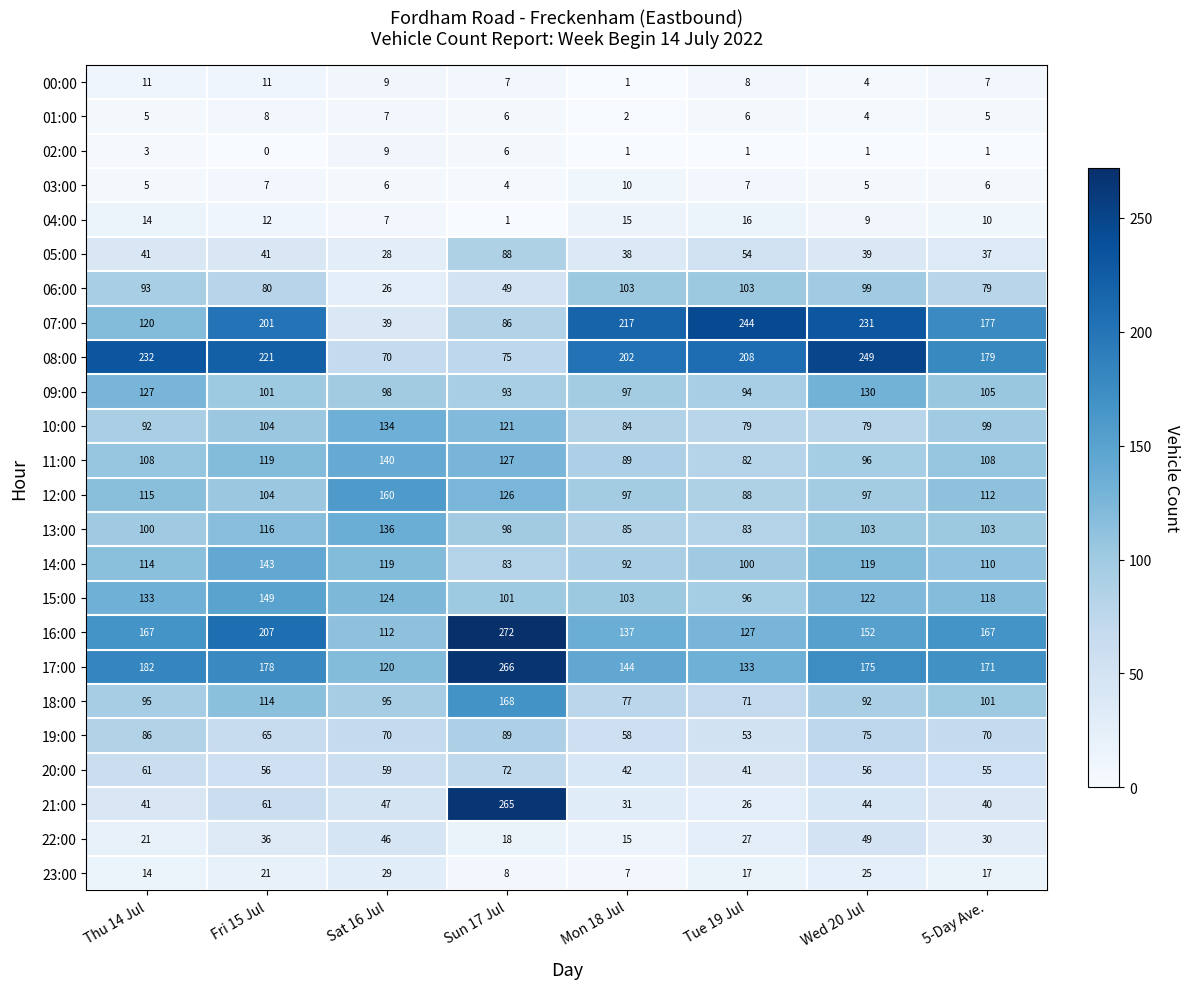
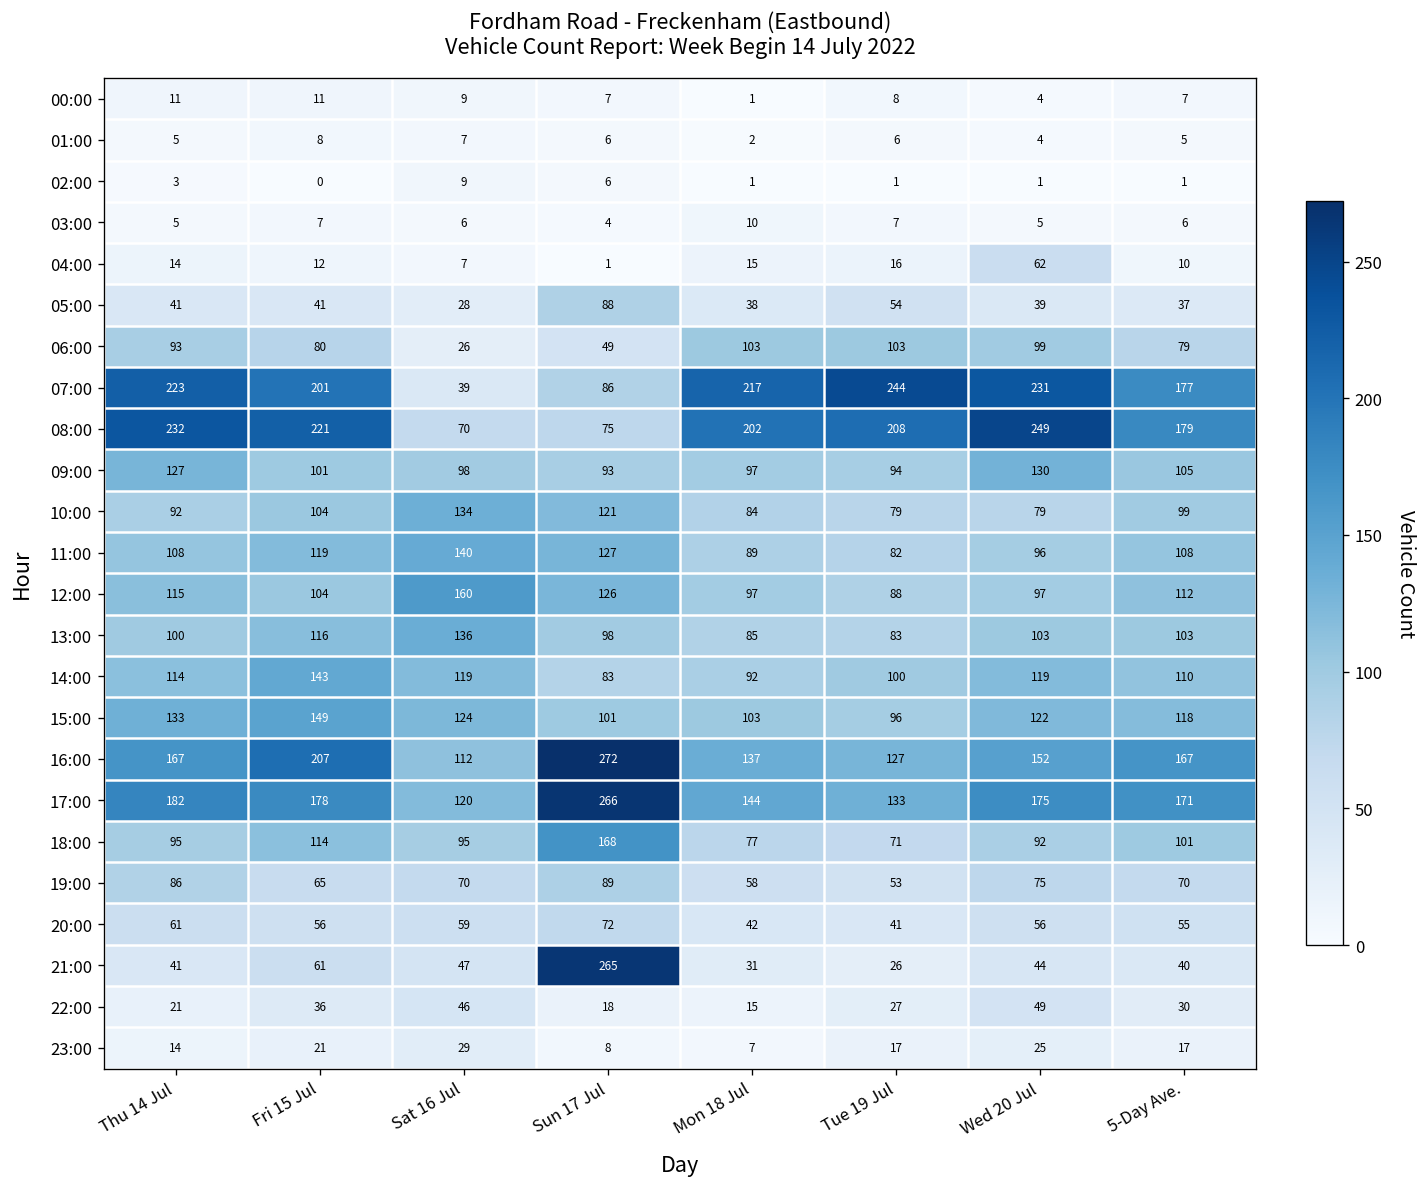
  {
    "00:00": {
      "Thu 14 Jul": 11,
      "Fri 15 Jul": 11,
      "Sat 16 Jul": 9,
      "Sun 17 Jul": 7,
      "Mon 18 Jul": 1,
      "Tue 19 Jul": 8,
      "Wed 20 Jul": 4,
      "5-Day Ave.": 7
    },
    "01:00": {
      "Thu 14 Jul": 5,
      "Fri 15 Jul": 8,
      "Sat 16 Jul": 7,
      "Sun 17 Jul": 6,
      "Mon 18 Jul": 2,
      "Tue 19 Jul": 6,
      "Wed 20 Jul": 4,
      "5-Day Ave.": 5
    },
    "02:00": {
      "Thu 14 Jul": 3,
      "Fri 15 Jul": 0,
      "Sat 16 Jul": 9,
      "Sun 17 Jul": 6,
      "Mon 18 Jul": 1,
      "Tue 19 Jul": 1,
      "Wed 20 Jul": 1,
      "5-Day Ave.": 1
    },
    "03:00": {
      "Thu 14 Jul": 5,
      "Fri 15 Jul": 7,
      "Sat 16 Jul": 6,
      "Sun 17 Jul": 4,
      "Mon 18 Jul": 10,
      "Tue 19 Jul": 7,
      "Wed 20 Jul": 5,
      "5-Day Ave.": 6
    },
    "04:00": {
      "Thu 14 Jul": 14,
      "Fri 15 Jul": 12,
      "Sat 16 Jul": 7,
      "Sun 17 Jul": 1,
      "Mon 18 Jul": 15,
      "Tue 19 Jul": 16,
-     "Wed 20 Jul": 9,
+     "Wed 20 Jul": 62,
      "5-Day Ave.": 10
    },
    "05:00": {
      "Thu 14 Jul": 41,
      "Fri 15 Jul": 41,
      "Sat 16 Jul": 28,
      "Sun 17 Jul": 88,
      "Mon 18 Jul": 38,
      "Tue 19 Jul": 54,
      "Wed 20 Jul": 39,
      "5-Day Ave.": 37
    },
    "06:00": {
      "Thu 14 Jul": 93,
      "Fri 15 Jul": 80,
      "Sat 16 Jul": 26,
      "Sun 17 Jul": 49,
      "Mon 18 Jul": 103,
      "Tue 19 Jul": 103,
      "Wed 20 Jul": 99,
      "5-Day Ave.": 79
    },
    "07:00": {
-     "Thu 14 Jul": 120,
+     "Thu 14 Jul": 223,
      "Fri 15 Jul": 201,
      "Sat 16 Jul": 39,
      "Sun 17 Jul": 86,
      "Mon 18 Jul": 217,
      "Tue 19 Jul": 244,
      "Wed 20 Jul": 231,
      "5-Day Ave.": 177
    },
    "08:00": {
      "Thu 14 Jul": 232,
      "Fri 15 Jul": 221,
      "Sat 16 Jul": 70,
      "Sun 17 Jul": 75,
      "Mon 18 Jul": 202,
      "Tue 19 Jul": 208,
      "Wed 20 Jul": 249,
      "5-Day Ave.": 179
    },
    "09:00": {
      "Thu 14 Jul": 127,
      "Fri 15 Jul": 101,
      "Sat 16 Jul": 98,
      "Sun 17 Jul": 93,
      "Mon 18 Jul": 97,
      "Tue 19 Jul": 94,
      "Wed 20 Jul": 130,
      "5-Day Ave.": 105
    },
    "10:00": {
      "Thu 14 Jul": 92,
      "Fri 15 Jul": 104,
      "Sat 16 Jul": 134,
      "Sun 17 Jul": 121,
      "Mon 18 Jul": 84,
      "Tue 19 Jul": 79,
      "Wed 20 Jul": 79,
      "5-Day Ave.": 99
    },
    "11:00": {
      "Thu 14 Jul": 108,
      "Fri 15 Jul": 119,
      "Sat 16 Jul": 140,
      "Sun 17 Jul": 127,
      "Mon 18 Jul": 89,
      "Tue 19 Jul": 82,
      "Wed 20 Jul": 96,
      "5-Day Ave.": 108
    },
    "12:00": {
      "Thu 14 Jul": 115,
      "Fri 15 Jul": 104,
      "Sat 16 Jul": 160,
      "Sun 17 Jul": 126,
      "Mon 18 Jul": 97,
      "Tue 19 Jul": 88,
      "Wed 20 Jul": 97,
      "5-Day Ave.": 112
    },
    "13:00": {
      "Thu 14 Jul": 100,
      "Fri 15 Jul": 116,
      "Sat 16 Jul": 136,
      "Sun 17 Jul": 98,
      "Mon 18 Jul": 85,
      "Tue 19 Jul": 83,
      "Wed 20 Jul": 103,
      "5-Day Ave.": 103
    },
    "14:00": {
      "Thu 14 Jul": 114,
      "Fri 15 Jul": 143,
      "Sat 16 Jul": 119,
      "Sun 17 Jul": 83,
      "Mon 18 Jul": 92,
      "Tue 19 Jul": 100,
      "Wed 20 Jul": 119,
      "5-Day Ave.": 110
    },
    "15:00": {
      "Thu 14 Jul": 133,
      "Fri 15 Jul": 149,
      "Sat 16 Jul": 124,
      "Sun 17 Jul": 101,
      "Mon 18 Jul": 103,
      "Tue 19 Jul": 96,
      "Wed 20 Jul": 122,
      "5-Day Ave.": 118
    },
    "16:00": {
      "Thu 14 Jul": 167,
      "Fri 15 Jul": 207,
      "Sat 16 Jul": 112,
      "Sun 17 Jul": 272,
      "Mon 18 Jul": 137,
      "Tue 19 Jul": 127,
      "Wed 20 Jul": 152,
      "5-Day Ave.": 167
    },
    "17:00": {
      "Thu 14 Jul": 182,
      "Fri 15 Jul": 178,
      "Sat 16 Jul": 120,
      "Sun 17 Jul": 266,
      "Mon 18 Jul": 144,
      "Tue 19 Jul": 133,
      "Wed 20 Jul": 175,
      "5-Day Ave.": 171
    },
    "18:00": {
      "Thu 14 Jul": 95,
      "Fri 15 Jul": 114,
      "Sat 16 Jul": 95,
      "Sun 17 Jul": 168,
      "Mon 18 Jul": 77,
      "Tue 19 Jul": 71,
      "Wed 20 Jul": 92,
      "5-Day Ave.": 101
    },
    "19:00": {
      "Thu 14 Jul": 86,
      "Fri 15 Jul": 65,
      "Sat 16 Jul": 70,
      "Sun 17 Jul": 89,
      "Mon 18 Jul": 58,
      "Tue 19 Jul": 53,
      "Wed 20 Jul": 75,
      "5-Day Ave.": 70
    },
    "20:00": {
      "Thu 14 Jul": 61,
      "Fri 15 Jul": 56,
      "Sat 16 Jul": 59,
      "Sun 17 Jul": 72,
      "Mon 18 Jul": 42,
      "Tue 19 Jul": 41,
      "Wed 20 Jul": 56,
      "5-Day Ave.": 55
    },
    "21:00": {
      "Thu 14 Jul": 41,
      "Fri 15 Jul": 61,
      "Sat 16 Jul": 47,
      "Sun 17 Jul": 265,
      "Mon 18 Jul": 31,
      "Tue 19 Jul": 26,
      "Wed 20 Jul": 44,
      "5-Day Ave.": 40
    },
    "22:00": {
      "Thu 14 Jul": 21,
      "Fri 15 Jul": 36,
      "Sat 16 Jul": 46,
      "Sun 17 Jul": 18,
      "Mon 18 Jul": 15,
      "Tue 19 Jul": 27,
      "Wed 20 Jul": 49,
      "5-Day Ave.": 30
    },
    "23:00": {
      "Thu 14 Jul": 14,
      "Fri 15 Jul": 21,
      "Sat 16 Jul": 29,
      "Sun 17 Jul": 8,
      "Mon 18 Jul": 7,
      "Tue 19 Jul": 17,
      "Wed 20 Jul": 25,
      "5-Day Ave.": 17
    }
  }
